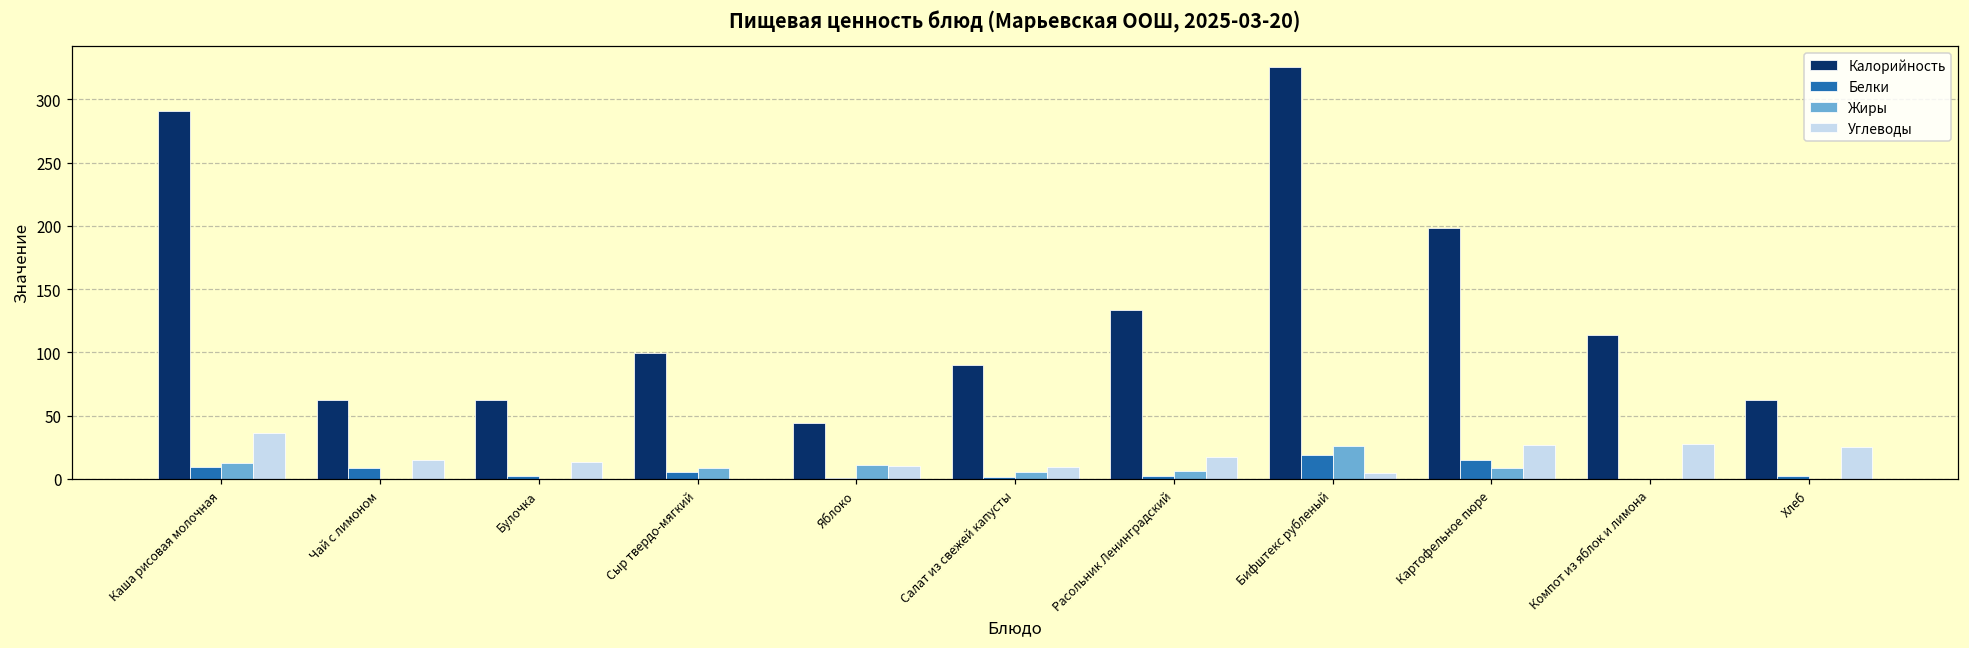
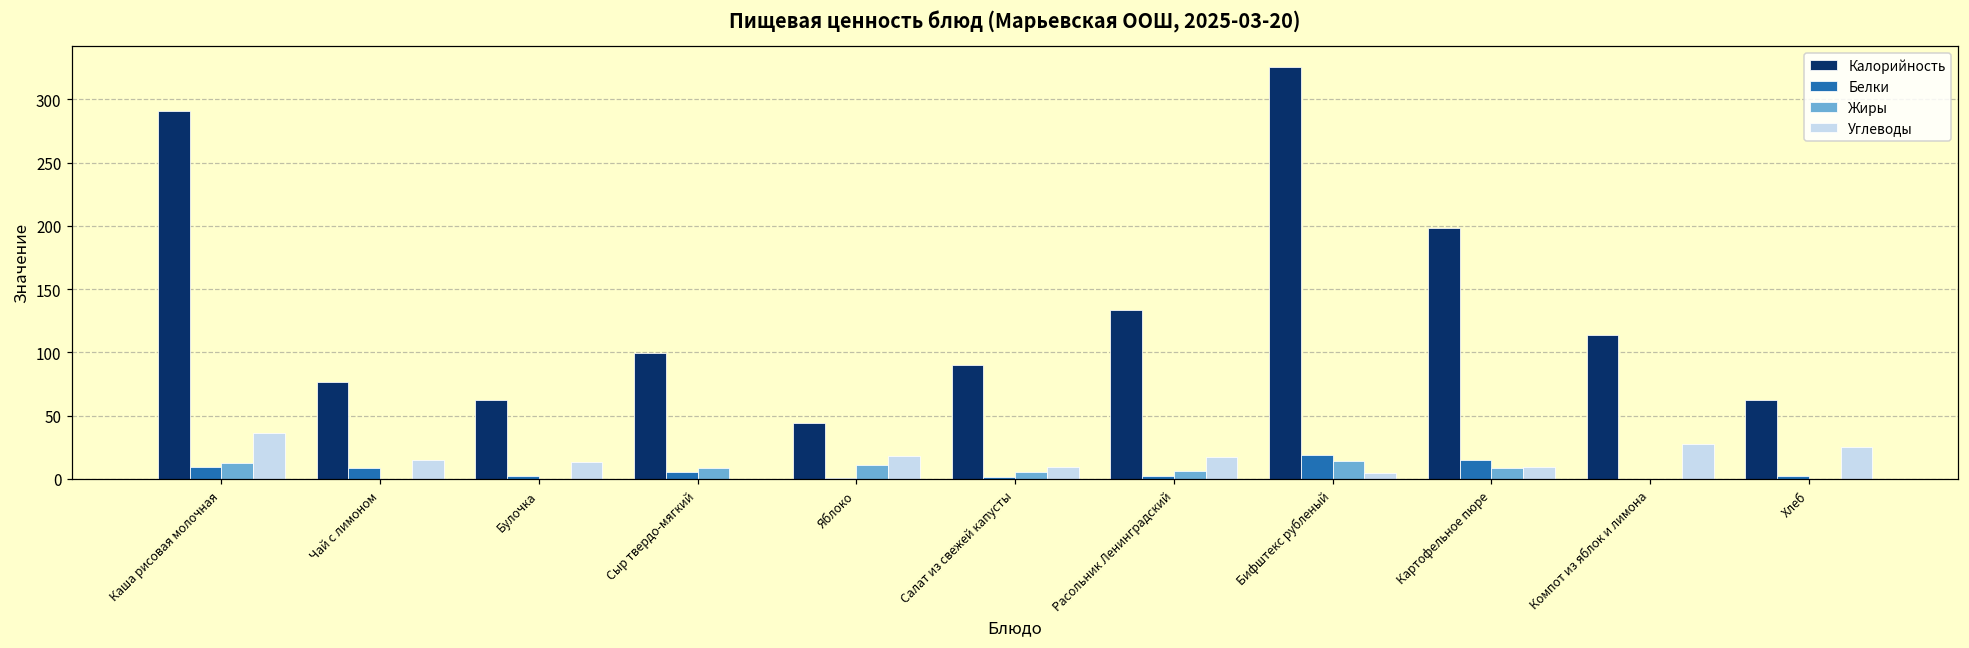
  {
    "Калорийность": {
      "Каша рисовая молочная": 291,
-     "Чай с лимоном": 62,
+     "Чай с лимоном": 76,
      "Булочка": 63,
      "Сыр твердо-мягкий": 100,
      "Яблоко": 44,
      "Салат из свежей капусты": 90,
      "Расольник Ленинградский": 134,
      "Бифштекс рубленый": 326,
      "Картофельное пюре": 199,
      "Компот из яблок и лимона": 114,
      "Хлеб": 63
    },
    "Белки": {
      "Каша рисовая молочная": 9,
      "Чай с лимоном": 8,
      "Сыр твердо-мягкий": 6,
      "Расольник Ленинградский": 3,
      "Бифштекс рубленый": 19,
      "Картофельное пюре": 15
    },
    "Жиры": {
      "Каша рисовая молочная": 12,
      "Сыр твердо-мягкий": 9,
      "Яблоко": 11,
      "Салат из свежей капусты": 5,
      "Расольник Ленинградский": 6,
-     "Бифштекс рубленый": 26,
+     "Бифштекс рубленый": 14,
      "Картофельное пюре": 8
    },
    "Углеводы": {
      "Каша рисовая молочная": 36,
      "Чай с лимоном": 15,
      "Булочка": 13,
-     "Яблоко": 10,
+     "Яблоко": 18,
      "Салат из свежей капусты": 9,
      "Расольник Ленинградский": 17,
      "Бифштекс рубленый": 5,
-     "Картофельное пюре": 27,
+     "Картофельное пюре": 10,
      "Компот из яблок и лимона": 28,
      "Хлеб": 25
    }
  }
